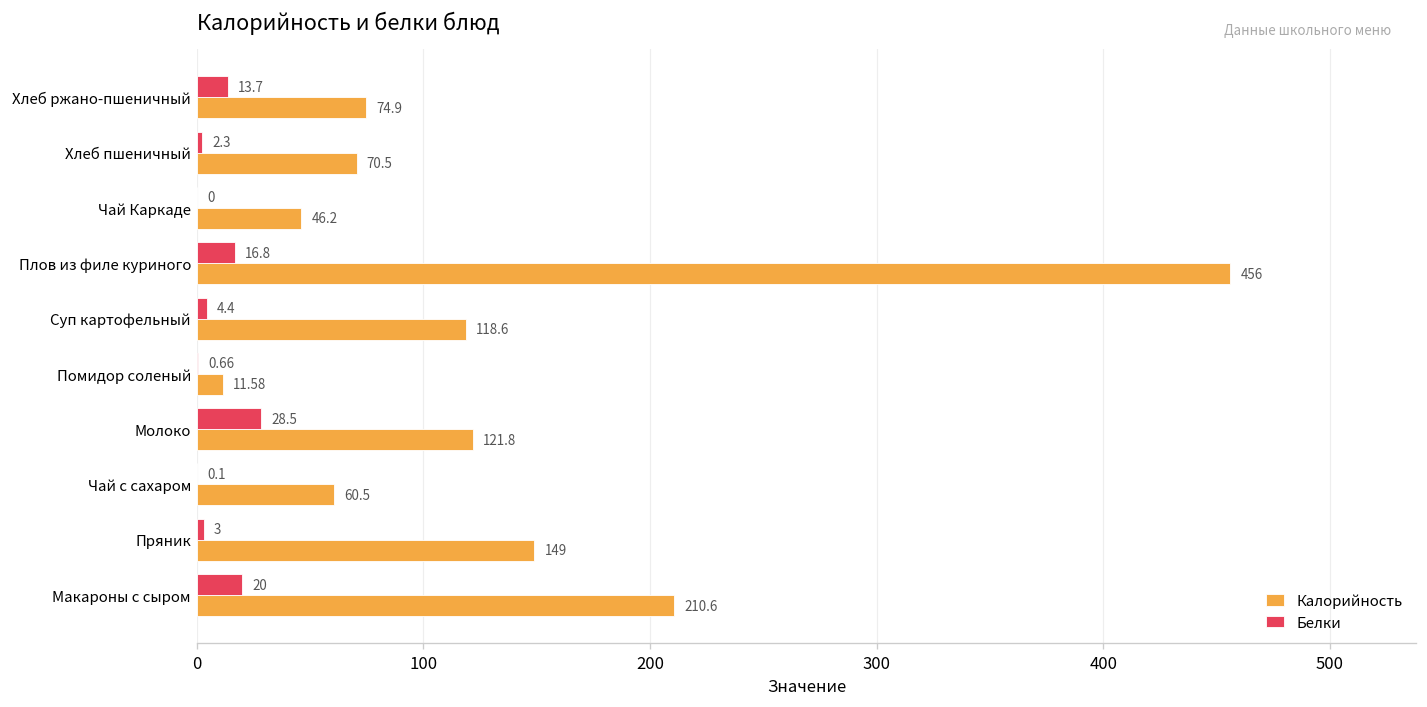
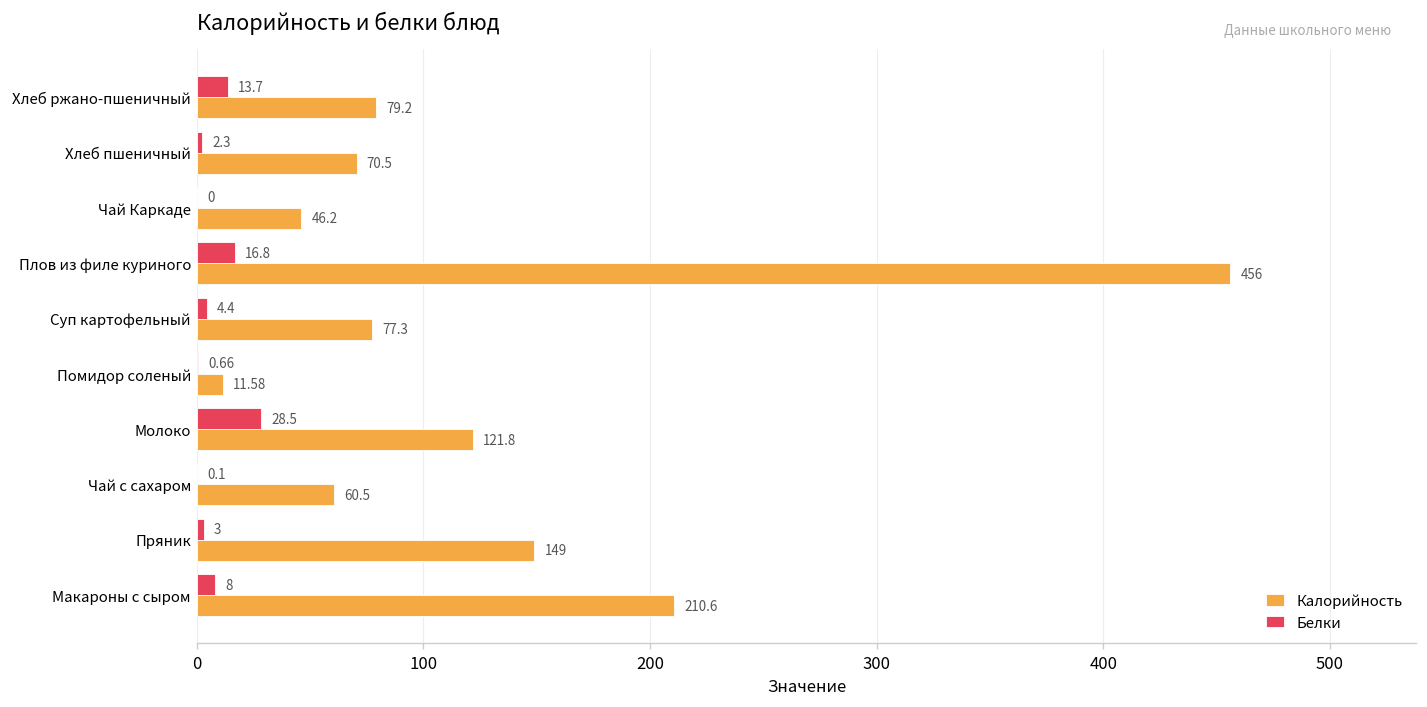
  {
    "Калорийность": {
-     "Хлеб ржано-пшеничный": 74.9,
+     "Хлеб ржано-пшеничный": 79.2,
      "Хлеб пшеничный": 70.5,
      "Чай Каркаде": 46.2,
      "Плов из филе куриного": 456,
-     "Суп картофельный": 118.6,
+     "Суп картофельный": 77.3,
      "Помидор соленый": 11.58,
      "Молоко": 121.8,
      "Чай с сахаром": 60.5,
      "Пряник": 149,
      "Макароны с сыром": 210.6
    },
    "Белки": {
      "Хлеб ржано-пшеничный": 13.7,
      "Хлеб пшеничный": 2.3,
      "Чай Каркаде": 0,
      "Плов из филе куриного": 16.8,
      "Суп картофельный": 4.4,
      "Помидор соленый": 0.66,
      "Молоко": 28.5,
      "Чай с сахаром": 0.1,
      "Пряник": 3,
-     "Макароны с сыром": 20
+     "Макароны с сыром": 8
    }
  }
